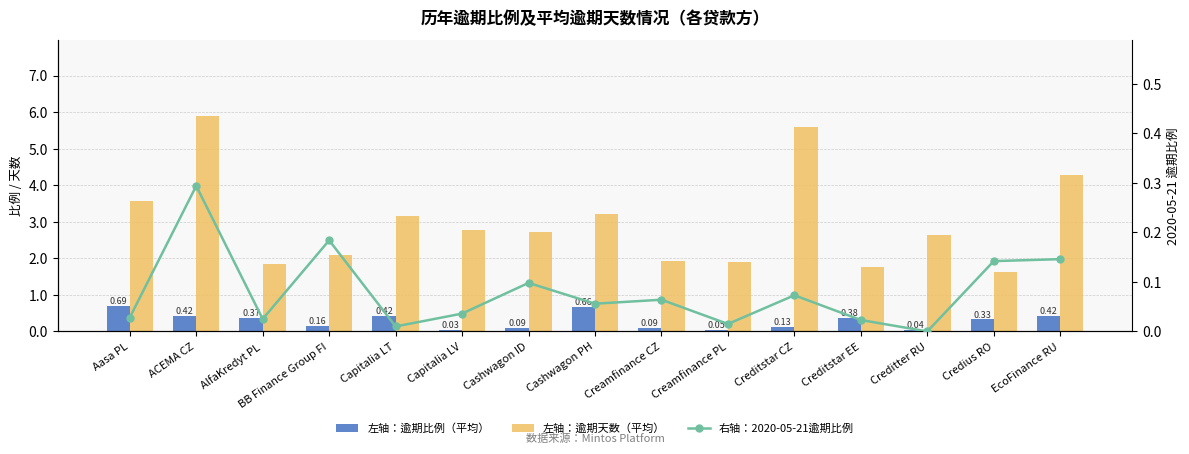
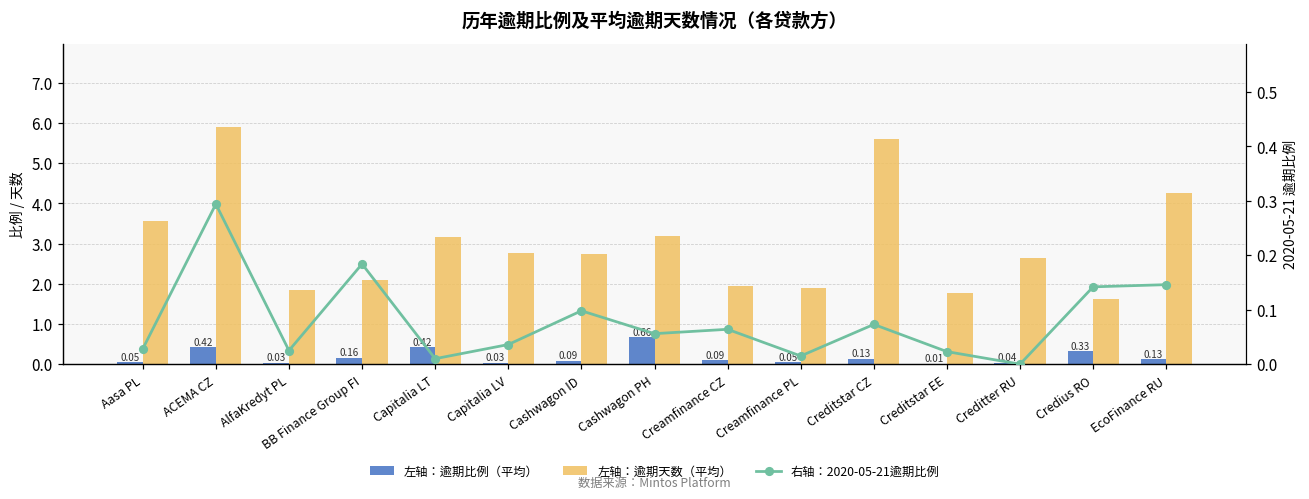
  {
    "左轴：逾期比例（平均）": {
-     "Aasa PL": 0.69,
+     "Aasa PL": 0.05,
      "ACEMA CZ": 0.42,
-     "AlfaKredyt PL": 0.37,
+     "AlfaKredyt PL": 0.03,
      "BB Finance Group FI": 0.16,
      "Capitalia LT": 0.42,
      "Capitalia LV": 0.03,
      "Cashwagon ID": 0.09,
      "Cashwagon PH": 0.66,
      "Creamfinance CZ": 0.09,
      "Creamfinance PL": 0.05,
      "Creditstar CZ": 0.13,
-     "Creditstar EE": 0.38,
+     "Creditstar EE": 0.01,
      "Creditter RU": 0.04,
      "Credius RO": 0.33,
-     "EcoFinance RU": 0.42
+     "EcoFinance RU": 0.13
    }
  }
